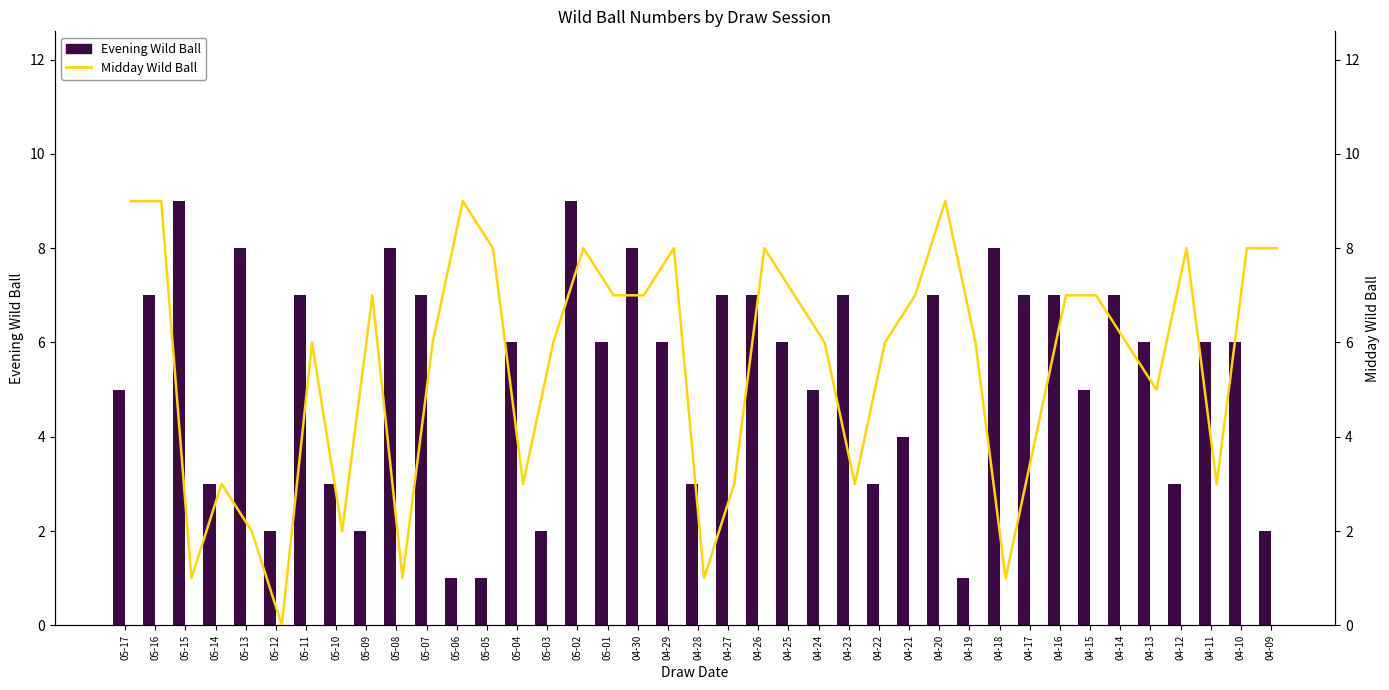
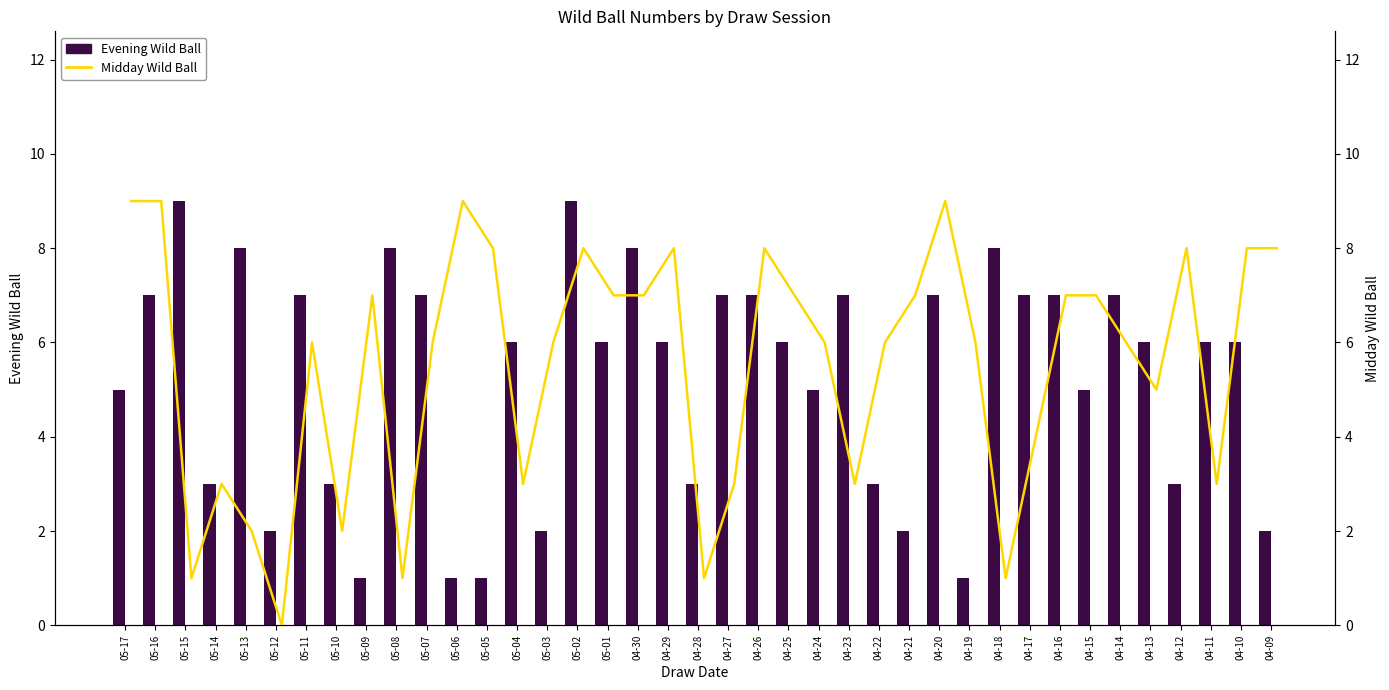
  {
    "Evening Wild Ball": {
      "05-17": 5,
      "05-16": 7,
      "05-15": 9,
      "05-14": 3,
      "05-13": 8,
      "05-12": 2,
      "05-11": 7,
      "05-10": 3,
-     "05-09": 2,
+     "05-09": 1,
      "05-08": 8,
      "05-07": 7,
      "05-06": 1,
      "05-05": 1,
      "05-04": 6,
      "05-03": 2,
      "05-02": 9,
      "05-01": 6,
      "04-30": 8,
      "04-29": 6,
      "04-28": 3,
      "04-27": 7,
      "04-26": 7,
      "04-25": 6,
      "04-24": 5,
      "04-23": 7,
      "04-22": 3,
-     "04-21": 4,
+     "04-21": 2,
      "04-20": 7,
      "04-19": 1,
      "04-18": 8,
      "04-17": 7,
      "04-16": 7,
      "04-15": 5,
      "04-14": 7,
      "04-13": 6,
      "04-12": 3,
      "04-11": 6,
      "04-10": 6,
      "04-09": 2
    }
  }
